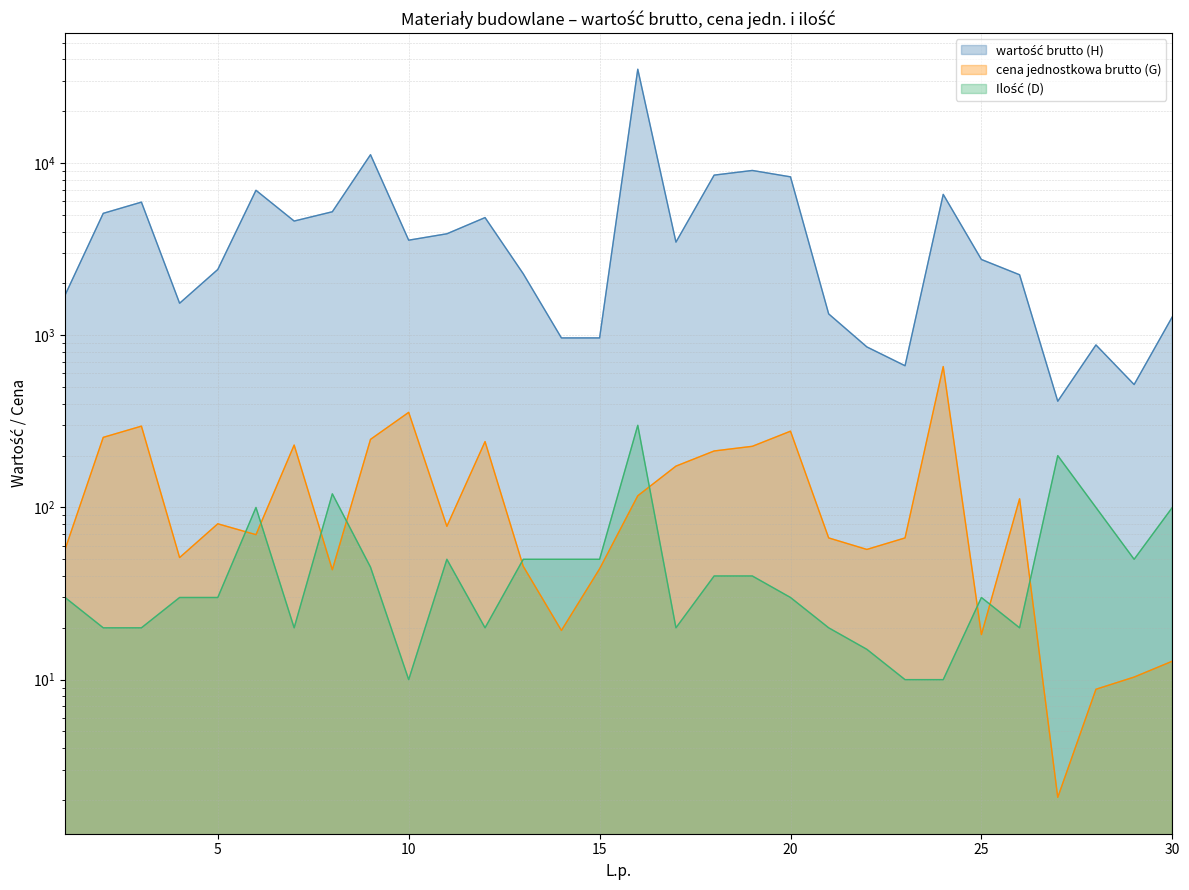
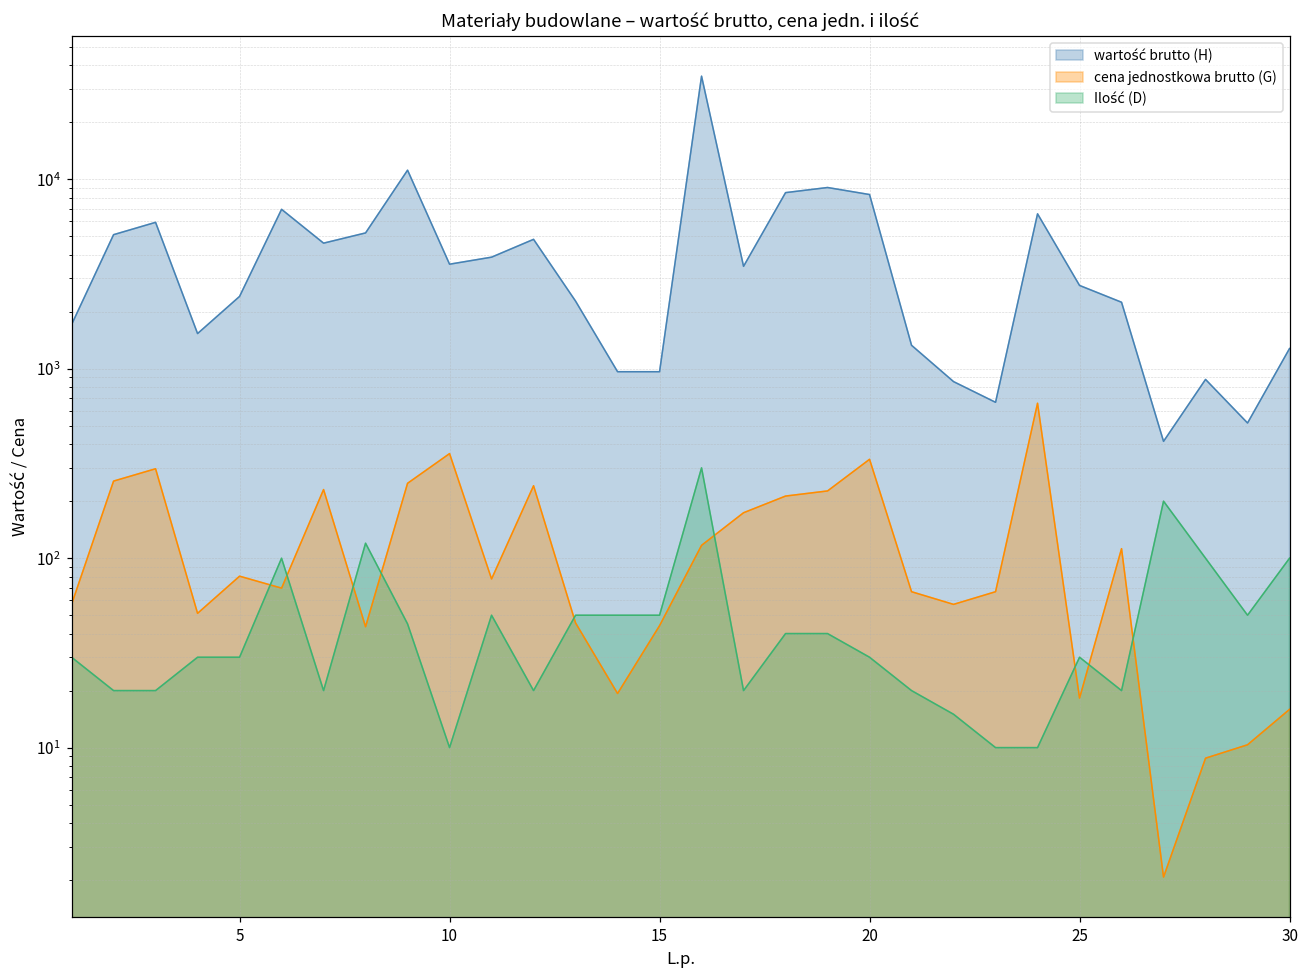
  {
    "cena jednostkowa brutto (G)": {
      "5": 80,
      "10": 360,
      "15": 44,
-     "20": 280,
+     "20": 330,
      "25": 18,
-     "30": 13
+     "30": 16
    }
  }
